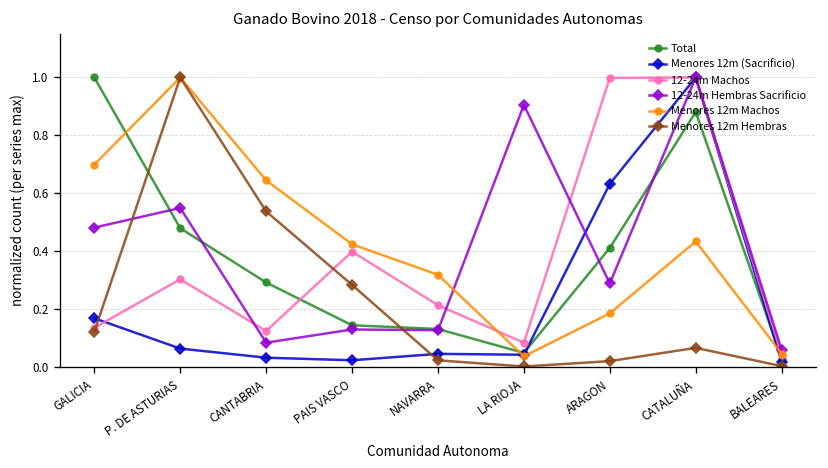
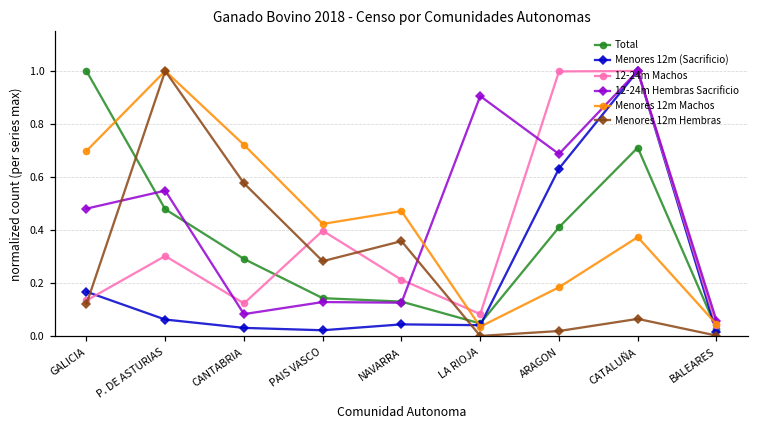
  {
    "Total": {
      "GALICIA": 1.00,
      "P. DE ASTURIAS": 0.48,
      "CANTABRIA": 0.29,
      "PAIS VASCO": 0.14,
      "ARAGON": 0.41,
-     "CATALUÑA": 0.88,
+     "CATALUÑA": 0.71,
      "BALEARES": 0.03
    },
    "Menores 12m (Sacrificio)": {
      "GALICIA": 0.17,
      "P. DE ASTURIAS": 0.06,
      "CANTABRIA": 0.03,
      "PAIS VASCO": 0.02,
      "NAVARRA": 0.05,
      "ARAGON": 0.63,
      "BALEARES": 0.02
    },
    "12-24m Machos": {
      "GALICIA": 0.14,
      "P. DE ASTURIAS": 0.30,
      "CANTABRIA": 0.12,
      "PAIS VASCO": 0.40,
      "NAVARRA": 0.21,
      "LA RIOJA": 0.08,
      "ARAGON": 1.00
    },
    "12-24m Hembras Sacrificio": {
      "GALICIA": 0.48,
      "P. DE ASTURIAS": 0.55,
      "CANTABRIA": 0.08,
      "PAIS VASCO": 0.13,
      "LA RIOJA": 0.91,
-     "ARAGON": 0.29,
+     "ARAGON": 0.69,
      "BALEARES": 0.06
    },
    "Menores 12m Machos": {
      "GALICIA": 0.70,
-     "CANTABRIA": 0.64,
+     "CANTABRIA": 0.72,
      "PAIS VASCO": 0.42,
-     "NAVARRA": 0.32,
+     "NAVARRA": 0.47,
      "ARAGON": 0.19,
-     "CATALUÑA": 0.43
+     "CATALUÑA": 0.37
    },
    "Menores 12m Hembras": {
      "GALICIA": 0.12,
-     "CANTABRIA": 0.54,
+     "CANTABRIA": 0.58,
      "PAIS VASCO": 0.28,
-     "NAVARRA": 0.02,
+     "NAVARRA": 0.36,
      "LA RIOJA": 0.00,
      "ARAGON": 0.02,
      "CATALUÑA": 0.07,
      "BALEARES": 0.00
    }
  }
